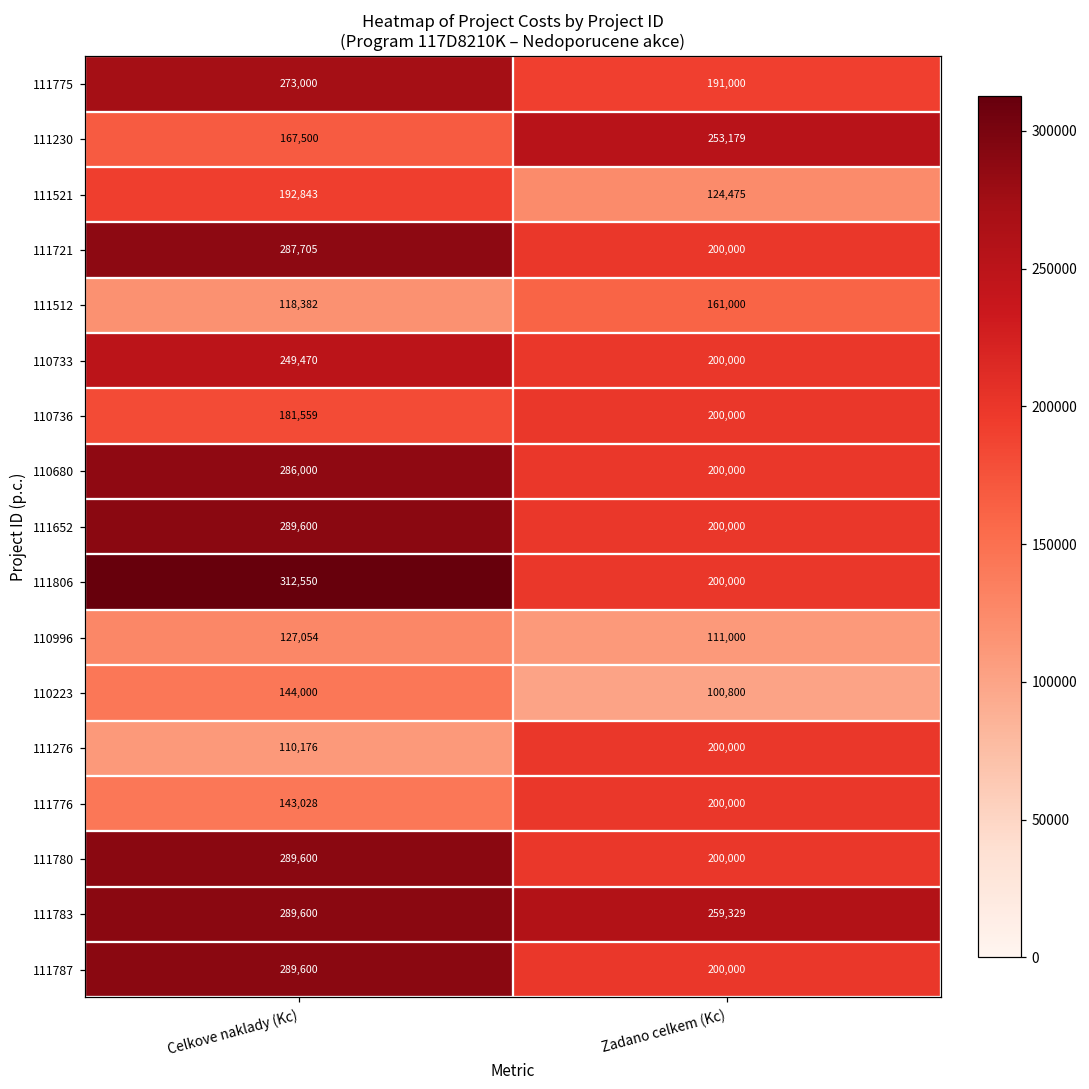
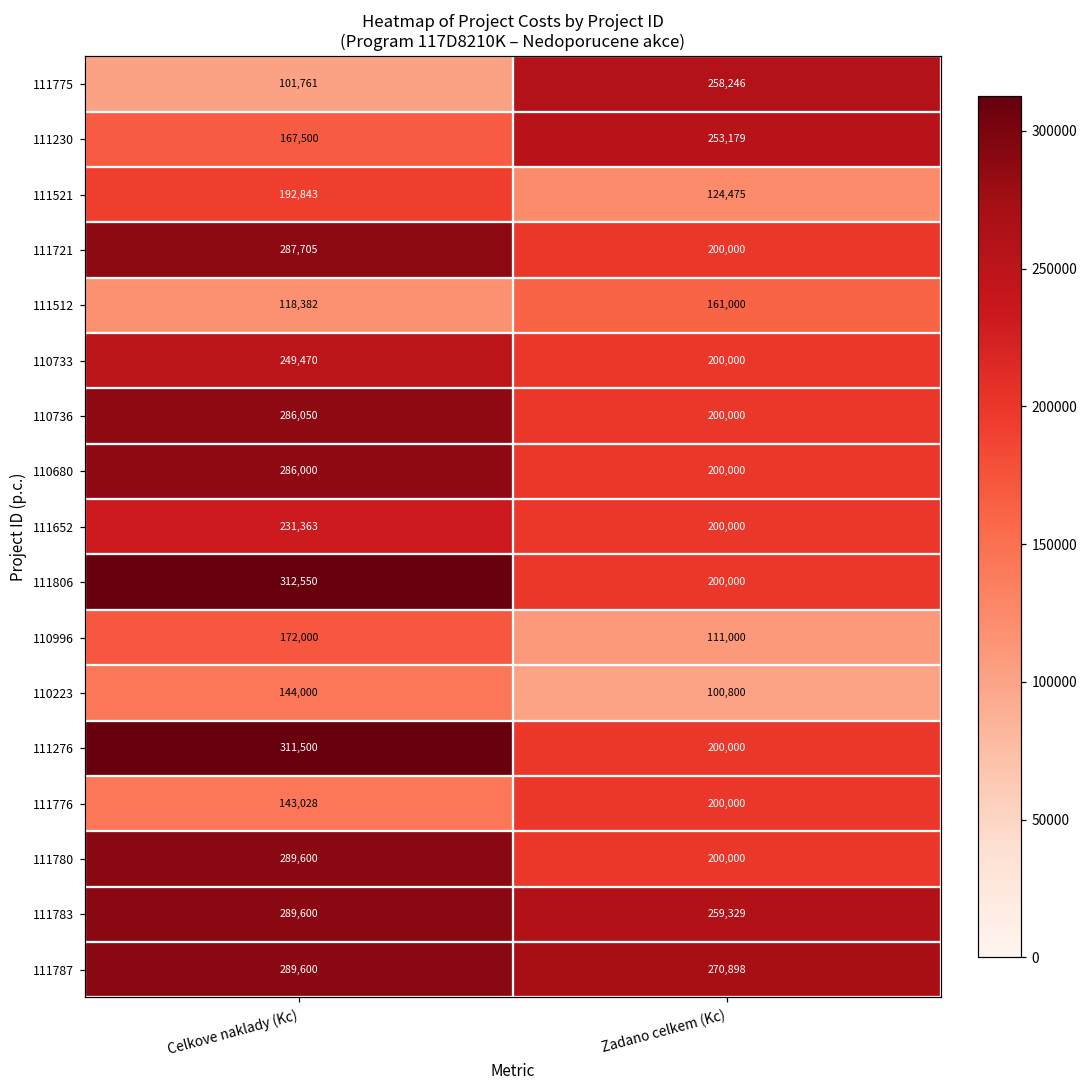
  {
    "111775": {
-     "Celkove naklady (Kc)": "273,000",
-     "Zadano celkem (Kc)": "191,000"
+     "Celkove naklady (Kc)": "101,761",
+     "Zadano celkem (Kc)": "258,246"
    },
    "111230": {
      "Celkove naklady (Kc)": "167,500",
      "Zadano celkem (Kc)": "253,179"
    },
    "111521": {
      "Celkove naklady (Kc)": "192,843",
      "Zadano celkem (Kc)": "124,475"
    },
    "111721": {
      "Celkove naklady (Kc)": "287,705",
      "Zadano celkem (Kc)": "200,000"
    },
    "111512": {
      "Celkove naklady (Kc)": "118,382",
      "Zadano celkem (Kc)": "161,000"
    },
    "110733": {
      "Celkove naklady (Kc)": "249,470",
      "Zadano celkem (Kc)": "200,000"
    },
    "110736": {
-     "Celkove naklady (Kc)": "181,559",
+     "Celkove naklady (Kc)": "286,050",
      "Zadano celkem (Kc)": "200,000"
    },
    "110680": {
      "Celkove naklady (Kc)": "286,000",
      "Zadano celkem (Kc)": "200,000"
    },
    "111652": {
-     "Celkove naklady (Kc)": "289,600",
+     "Celkove naklady (Kc)": "231,363",
      "Zadano celkem (Kc)": "200,000"
    },
    "111806": {
      "Celkove naklady (Kc)": "312,550",
      "Zadano celkem (Kc)": "200,000"
    },
    "110996": {
-     "Celkove naklady (Kc)": "127,054",
+     "Celkove naklady (Kc)": "172,000",
      "Zadano celkem (Kc)": "111,000"
    },
    "110223": {
      "Celkove naklady (Kc)": "144,000",
      "Zadano celkem (Kc)": "100,800"
    },
    "111276": {
-     "Celkove naklady (Kc)": "110,176",
+     "Celkove naklady (Kc)": "311,500",
      "Zadano celkem (Kc)": "200,000"
    },
    "111776": {
      "Celkove naklady (Kc)": "143,028",
      "Zadano celkem (Kc)": "200,000"
    },
    "111780": {
      "Celkove naklady (Kc)": "289,600",
      "Zadano celkem (Kc)": "200,000"
    },
    "111783": {
      "Celkove naklady (Kc)": "289,600",
      "Zadano celkem (Kc)": "259,329"
    },
    "111787": {
      "Celkove naklady (Kc)": "289,600",
-     "Zadano celkem (Kc)": "200,000"
+     "Zadano celkem (Kc)": "270,898"
    }
  }
